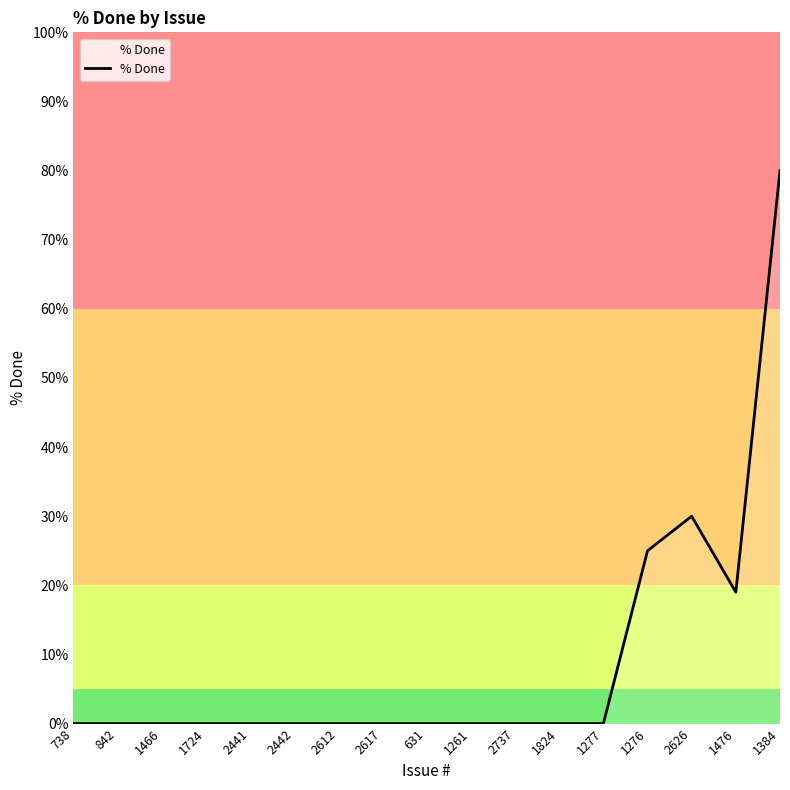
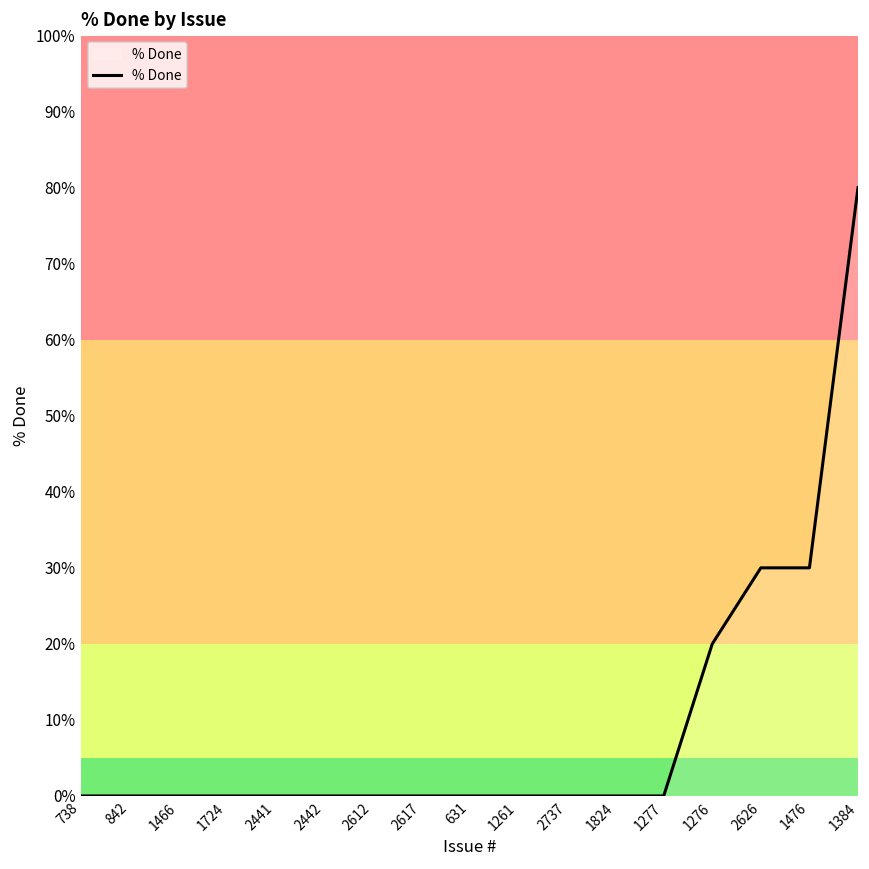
  {
    "738": "0%",
    "842": "0%",
    "1466": "0%",
    "1724": "0%",
    "2441": "0%",
    "2442": "0%",
    "2612": "0%",
    "2617": "0%",
    "631": "0%",
    "1261": "0%",
    "2737": "0%",
    "1824": "0%",
    "1277": "0%",
-   "1276": "25%",
+   "1276": "20%",
    "2626": "30%",
-   "1476": "19%",
+   "1476": "30%",
    "1384": "80%"
  }
